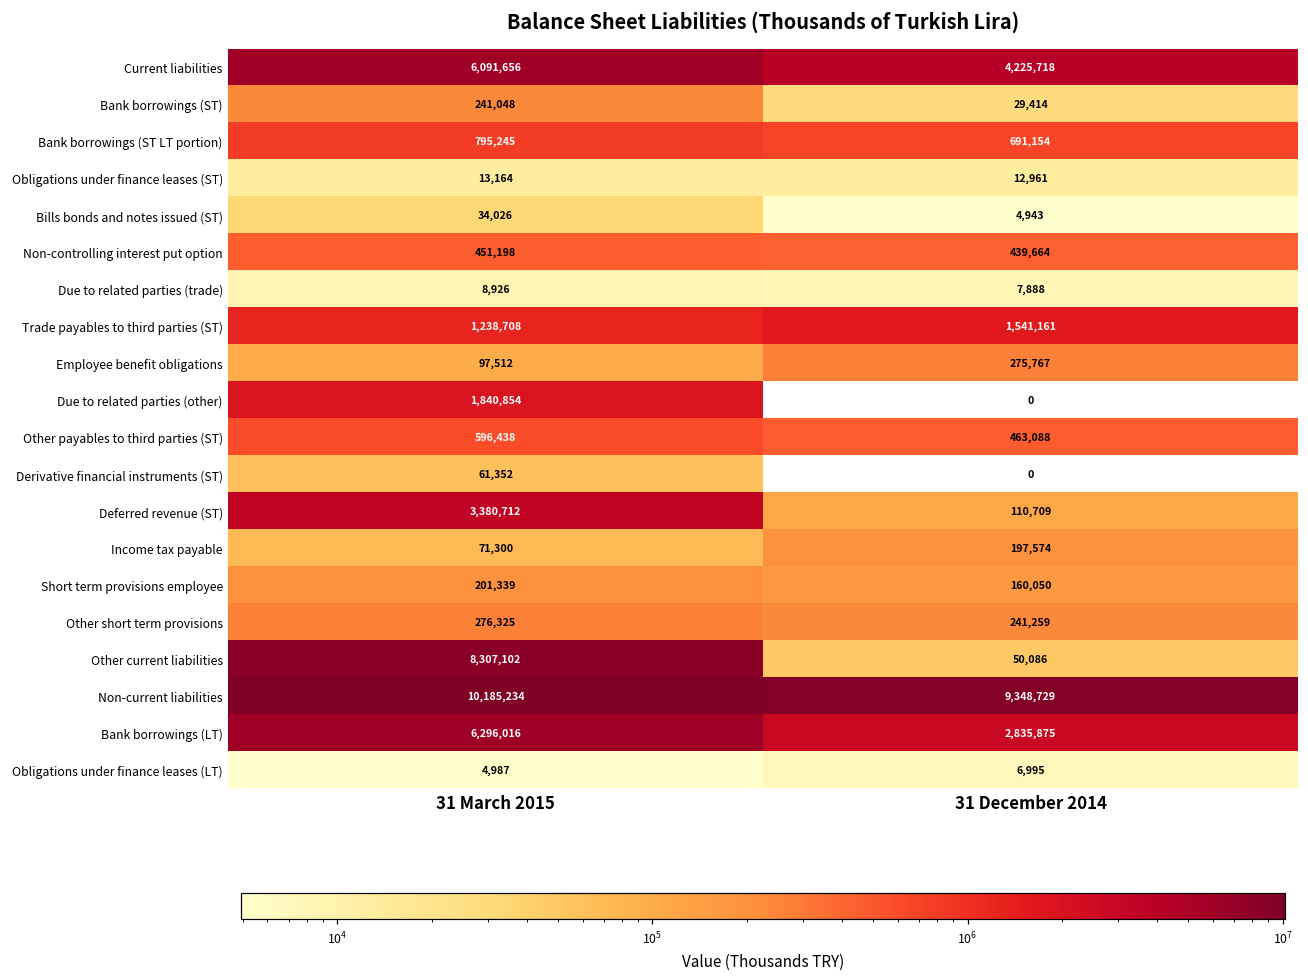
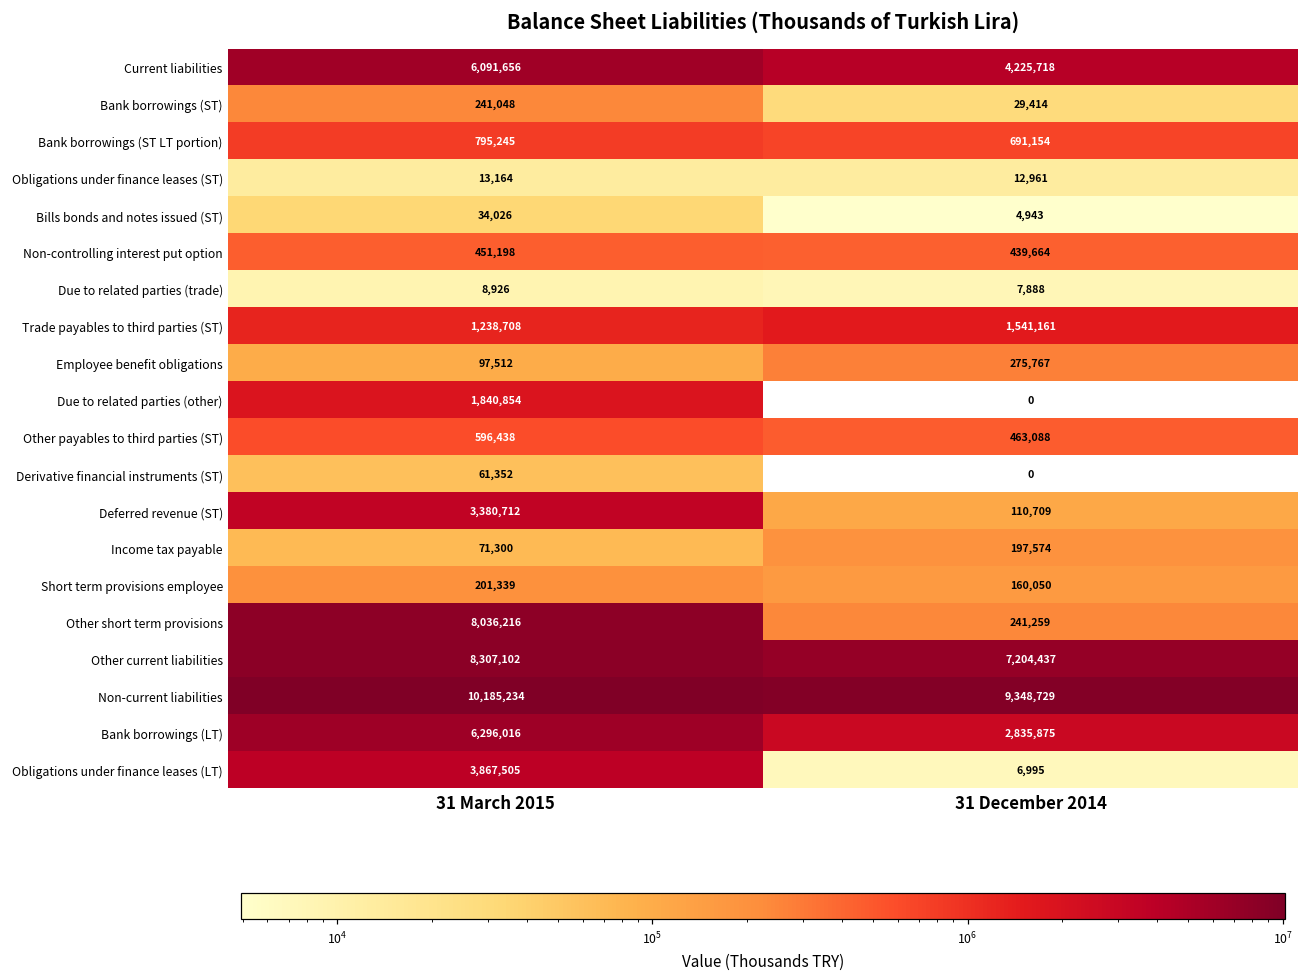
  {
    "Current liabilities": {
      "31 March 2015": "6,091,656",
      "31 December 2014": "4,225,718"
    },
    "Bank borrowings (ST)": {
      "31 March 2015": "241,048",
      "31 December 2014": "29,414"
    },
    "Bank borrowings (ST LT portion)": {
      "31 March 2015": "795,245",
      "31 December 2014": "691,154"
    },
    "Obligations under finance leases (ST)": {
      "31 March 2015": "13,164",
      "31 December 2014": "12,961"
    },
    "Bills bonds and notes issued (ST)": {
      "31 March 2015": "34,026",
      "31 December 2014": "4,943"
    },
    "Non-controlling interest put option": {
      "31 March 2015": "451,198",
      "31 December 2014": "439,664"
    },
    "Due to related parties (trade)": {
      "31 March 2015": "8,926",
      "31 December 2014": "7,888"
    },
    "Trade payables to third parties (ST)": {
      "31 March 2015": "1,238,708",
      "31 December 2014": "1,541,161"
    },
    "Employee benefit obligations": {
      "31 March 2015": "97,512",
      "31 December 2014": "275,767"
    },
    "Due to related parties (other)": {
      "31 March 2015": "1,840,854",
      "31 December 2014": "0"
    },
    "Other payables to third parties (ST)": {
      "31 March 2015": "596,438",
      "31 December 2014": "463,088"
    },
    "Derivative financial instruments (ST)": {
      "31 March 2015": "61,352",
      "31 December 2014": "0"
    },
    "Deferred revenue (ST)": {
      "31 March 2015": "3,380,712",
      "31 December 2014": "110,709"
    },
    "Income tax payable": {
      "31 March 2015": "71,300",
      "31 December 2014": "197,574"
    },
    "Short term provisions employee": {
      "31 March 2015": "201,339",
      "31 December 2014": "160,050"
    },
    "Other short term provisions": {
-     "31 March 2015": "276,325",
+     "31 March 2015": "8,036,216",
      "31 December 2014": "241,259"
    },
    "Other current liabilities": {
      "31 March 2015": "8,307,102",
-     "31 December 2014": "50,086"
+     "31 December 2014": "7,204,437"
    },
    "Non-current liabilities": {
      "31 March 2015": "10,185,234",
      "31 December 2014": "9,348,729"
    },
    "Bank borrowings (LT)": {
      "31 March 2015": "6,296,016",
      "31 December 2014": "2,835,875"
    },
    "Obligations under finance leases (LT)": {
-     "31 March 2015": "4,987",
+     "31 March 2015": "3,867,505",
      "31 December 2014": "6,995"
    }
  }
